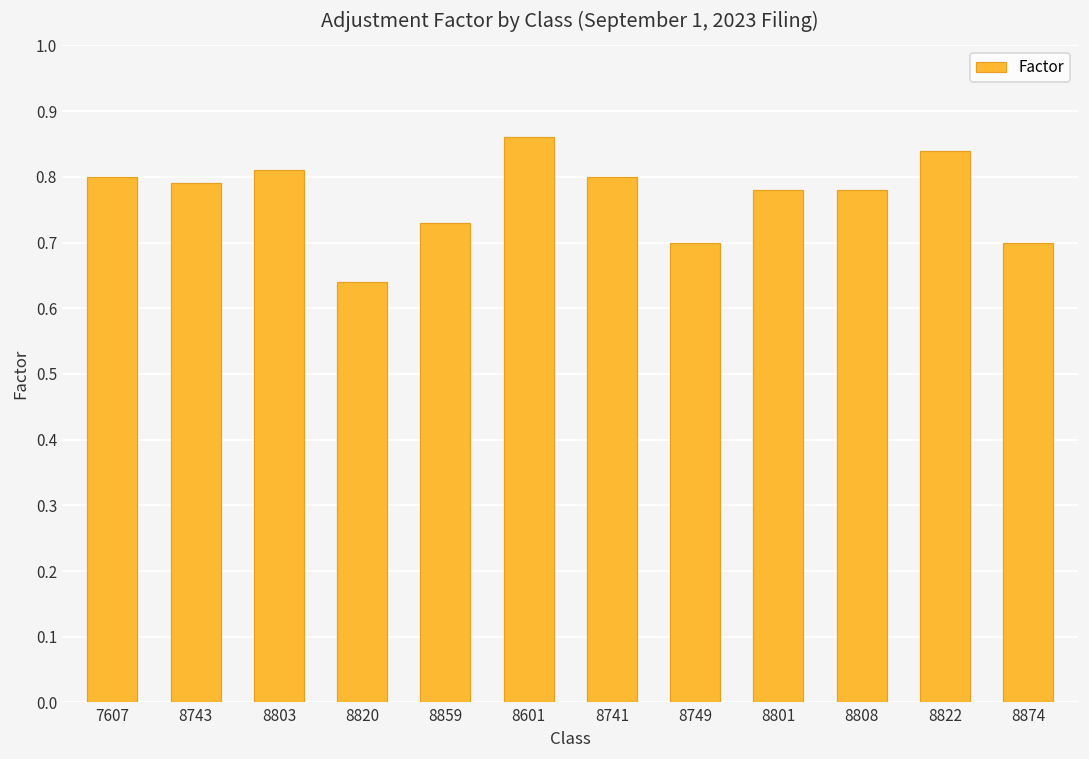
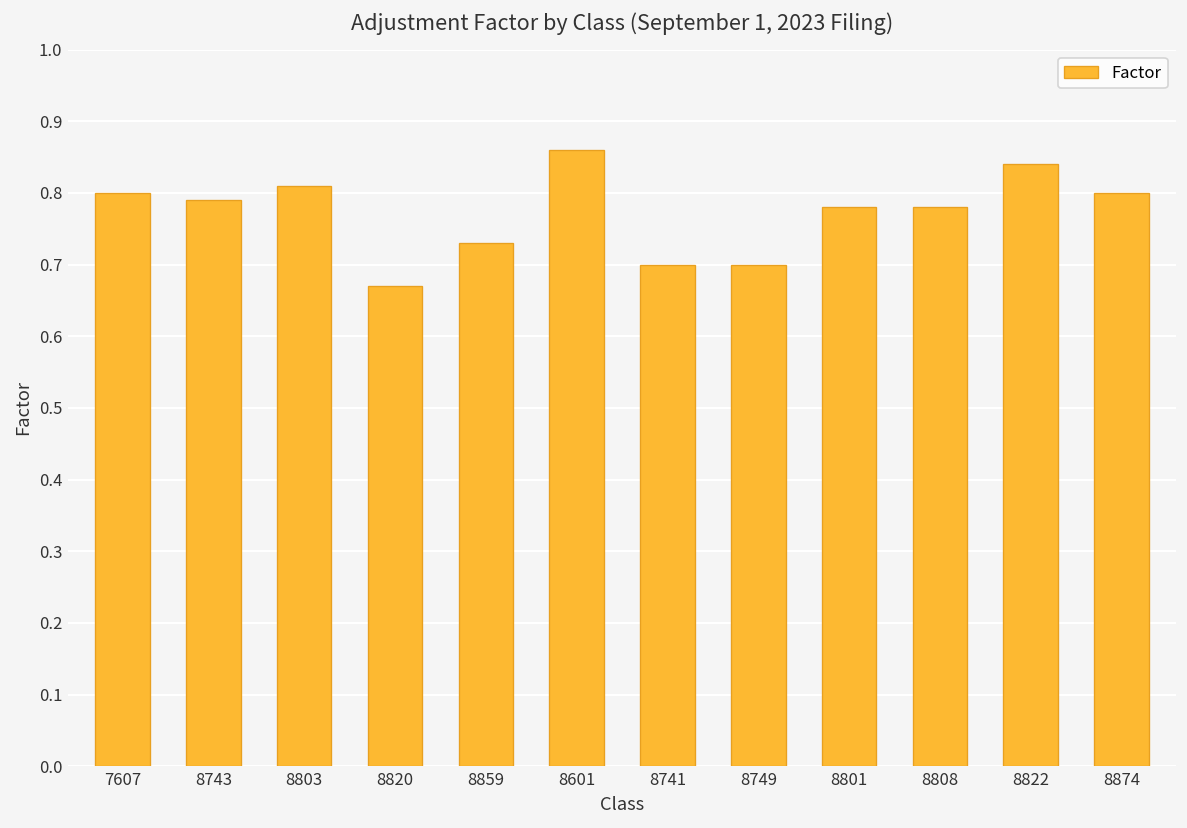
  {
    "7607": 0.80,
    "8743": 0.79,
    "8803": 0.81,
-   "8820": 0.64,
+   "8820": 0.67,
    "8859": 0.73,
    "8601": 0.86,
-   "8741": 0.8,
+   "8741": 0.7,
    "8749": 0.70,
    "8801": 0.78,
    "8808": 0.78,
    "8822": 0.84,
-   "8874": 0.7
+   "8874": 0.8
  }
